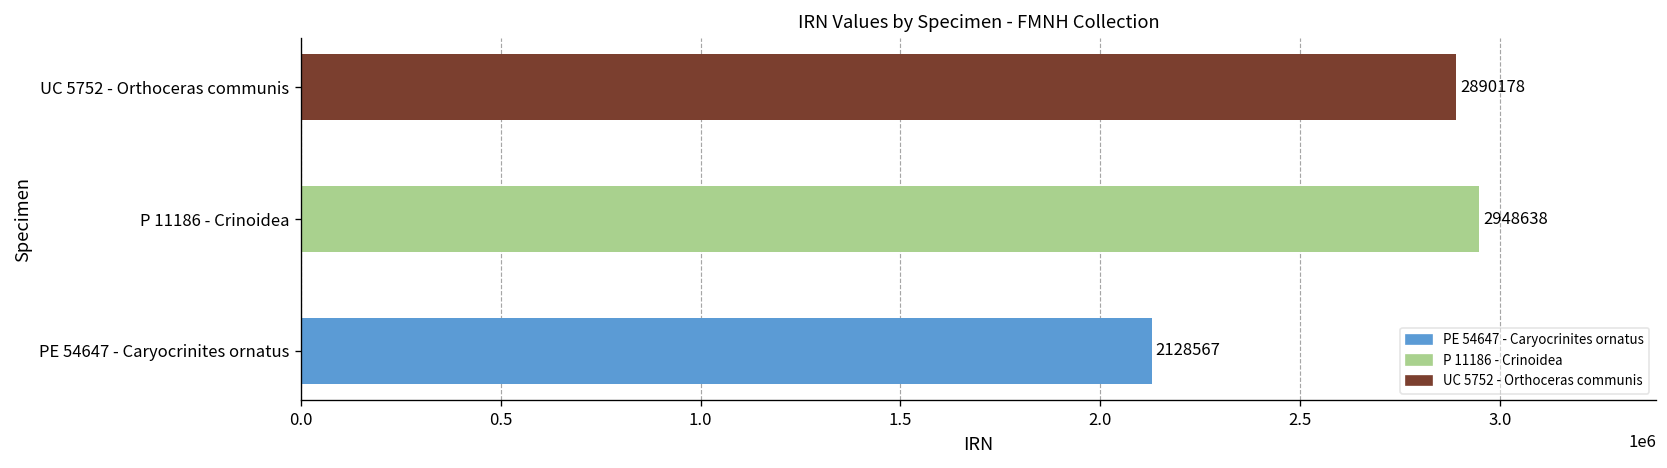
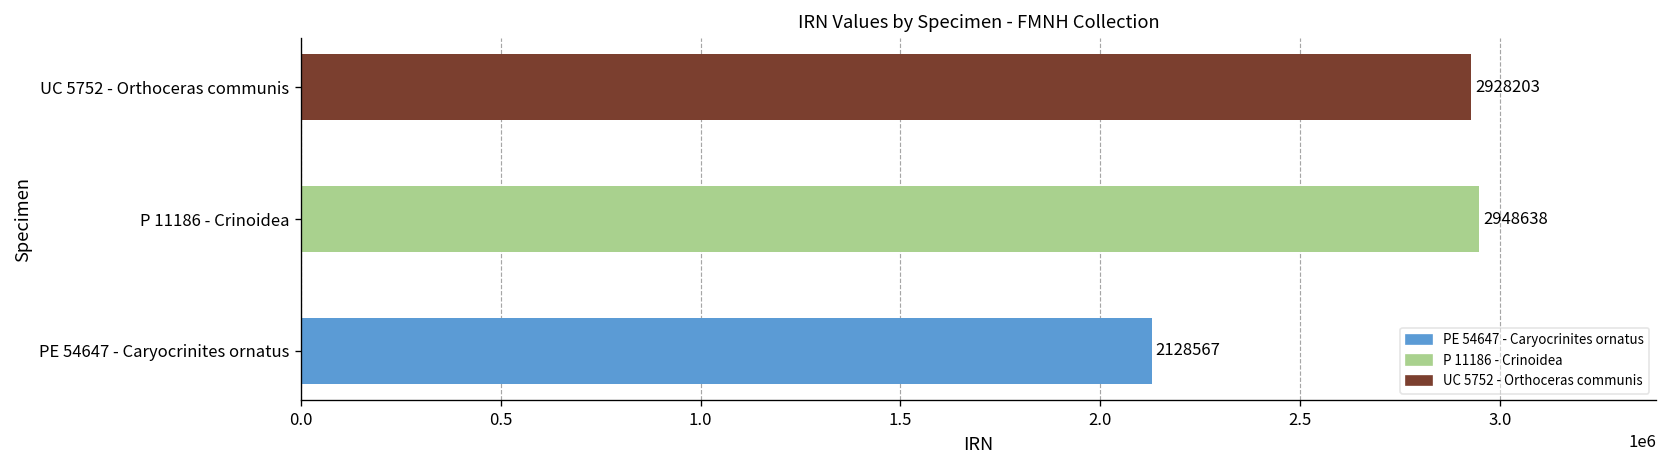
  {
-   "UC 5752 - Orthoceras communis": 2890178,
+   "UC 5752 - Orthoceras communis": 2928203,
    "P 11186 - Crinoidea": 2948638,
    "PE 54647 - Caryocrinites ornatus": 2128567
  }
